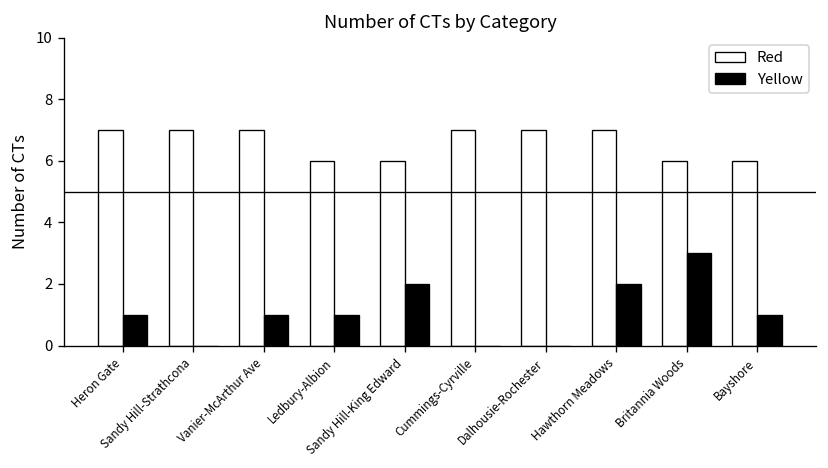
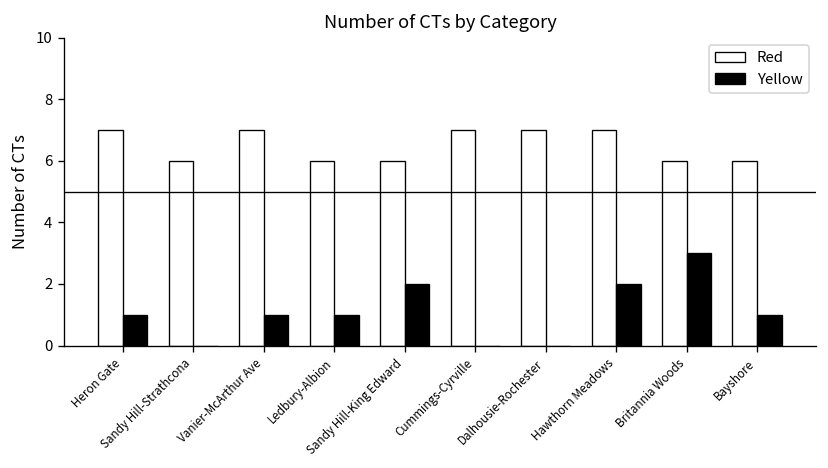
  {
    "Red": {
      "Heron Gate": 7,
-     "Sandy Hill-Strathcona": 7,
+     "Sandy Hill-Strathcona": 6,
      "Vanier-McArthur Ave": 7,
      "Ledbury-Albion": 6,
      "Sandy Hill-King Edward": 6,
      "Cummings-Cyrville": 7,
      "Dalhousie-Rochester": 7,
      "Hawthorn Meadows": 7,
      "Britannia Woods": 6,
      "Bayshore": 6
    },
    "Yellow": {
      "Heron Gate": 1,
      "Sandy Hill-Strathcona": 0,
      "Vanier-McArthur Ave": 1,
      "Ledbury-Albion": 1,
      "Sandy Hill-King Edward": 2,
      "Cummings-Cyrville": 0,
      "Dalhousie-Rochester": 0,
      "Hawthorn Meadows": 2,
      "Britannia Woods": 3,
      "Bayshore": 1
    }
  }
